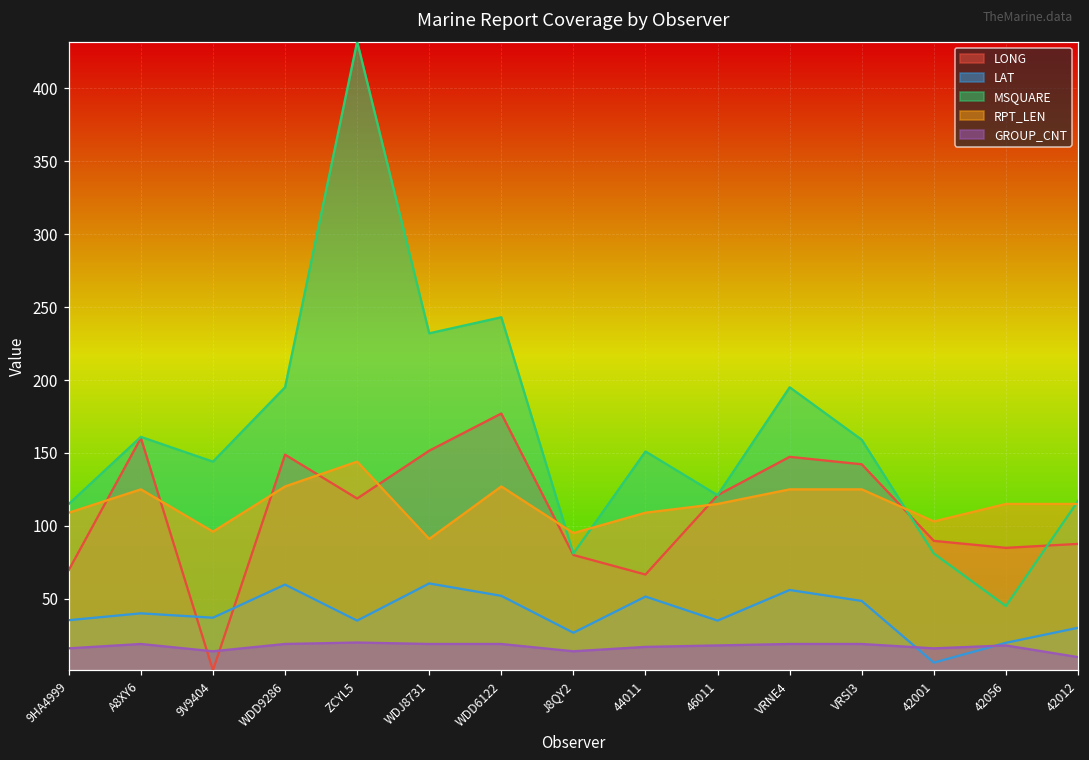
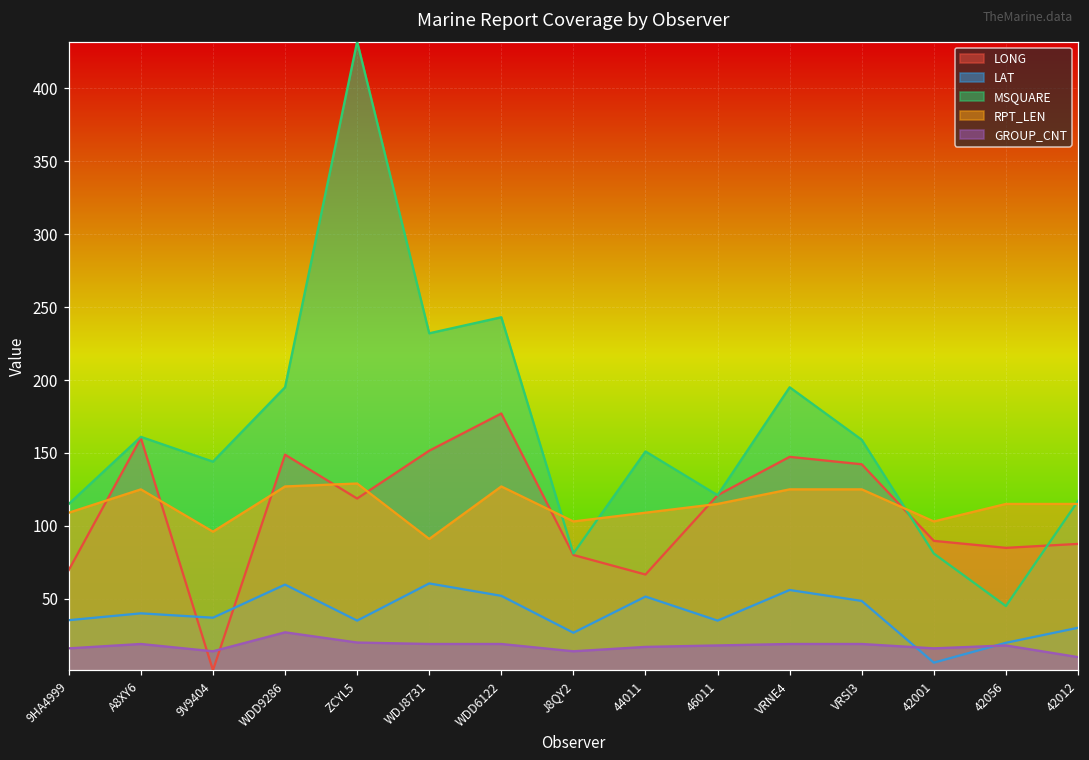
  {
    "LONG": {
      "9HA4999": 70,
      "9V9404": 1,
      "WDD9286": 149,
      "ZCYL5": 119,
      "WDJ8731": 152,
      "WDD6122": 177,
      "44011": 67,
      "VRNE4": 147,
      "VRSI3": 142,
      "42001": 90,
      "42056": 85,
      "42012": 88
    },
    "LAT": {
      "9HA4999": 35,
      "A8XY6": 40,
      "9V9404": 37,
      "WDD9286": 60,
      "ZCYL5": 35,
      "WDJ8731": 61,
      "WDD6122": 52,
      "J8QY2": 27,
      "44011": 52,
      "46011": 35,
      "VRNE4": 56,
      "VRSI3": 49,
      "42001": 6,
      "42012": 30
    },
    "MSQUARE": {
      "9HA4999": 115,
      "9V9404": 144,
      "WDD9286": 195,
      "ZCYL5": 432,
      "WDJ8731": 232,
      "WDD6122": 243,
      "44011": 151,
      "VRNE4": 195,
      "VRSI3": 159,
      "42001": 81,
      "42056": 45,
      "42012": 117
    },
    "RPT_LEN": {
      "9HA4999": 109,
      "A8XY6": 125,
      "9V9404": 96,
      "WDD9286": 127,
-     "ZCYL5": 144,
+     "ZCYL5": 129,
      "WDJ8731": 91,
      "WDD6122": 127,
-     "J8QY2": 95,
+     "J8QY2": 103,
      "44011": 109,
      "46011": 115,
      "VRNE4": 125,
      "VRSI3": 125,
      "42001": 103,
      "42056": 115,
      "42012": 115
    },
    "GROUP_CNT": {
      "9HA4999": 16,
      "A8XY6": 19,
      "9V9404": 14,
-     "WDD9286": 19,
+     "WDD9286": 27,
      "ZCYL5": 20,
      "WDJ8731": 19,
      "WDD6122": 19,
      "J8QY2": 14,
      "44011": 17,
      "46011": 18,
      "VRNE4": 19,
      "VRSI3": 19,
      "42001": 16,
      "42012": 10
    }
  }
